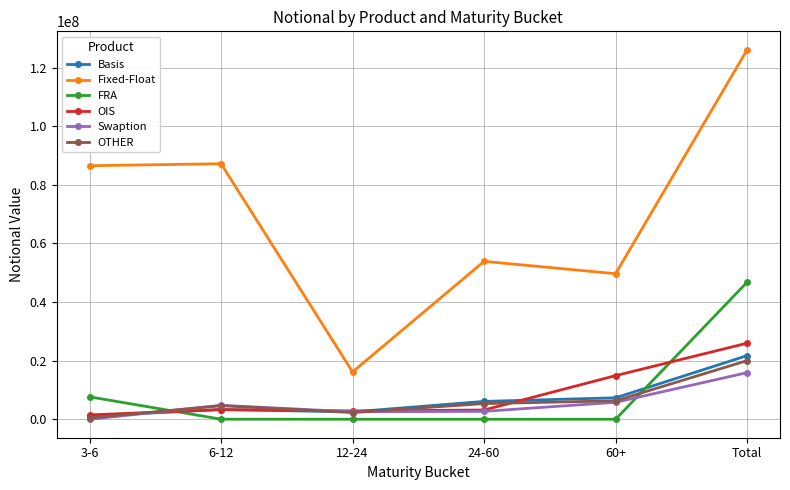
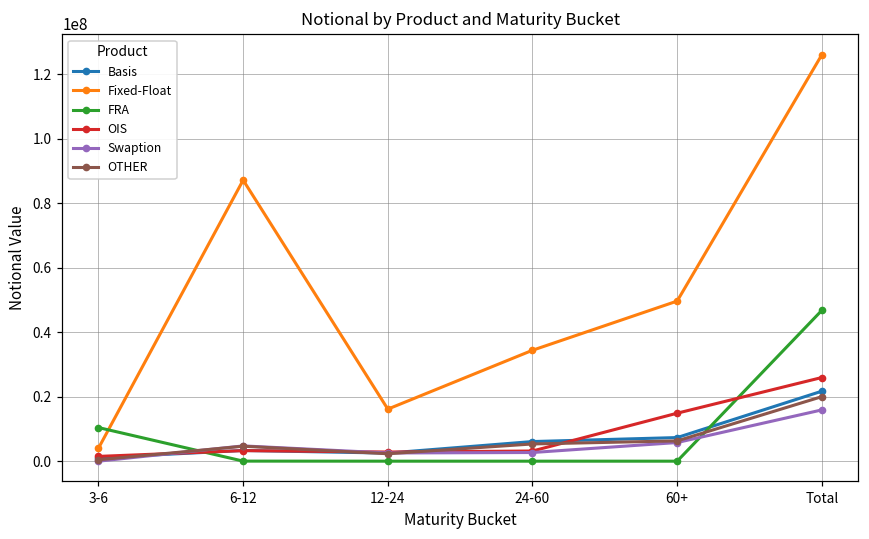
  {
    "Basis": {
      "60+": 7000000,
      "Total": 22000000
    },
    "Fixed-Float": {
-     "3-6": 86000000,
+     "3-6": 4000000,
      "6-12": 87000000,
      "12-24": 16000000,
-     "24-60": 54000000,
+     "24-60": 34000000,
      "60+": 50000000,
      "Total": 126000000
    },
    "FRA": {
-     "3-6": 8000000,
+     "3-6": 10000000,
      "6-12": 0,
      "12-24": 0,
      "24-60": 0,
      "60+": 0,
      "Total": 47000000
    },
    "OIS": {
      "60+": 15000000,
      "Total": 26000000
    },
    "Swaption": {
      "Total": 16000000
    },
    "OTHER": {
      "Total": 20000000
    }
  }
